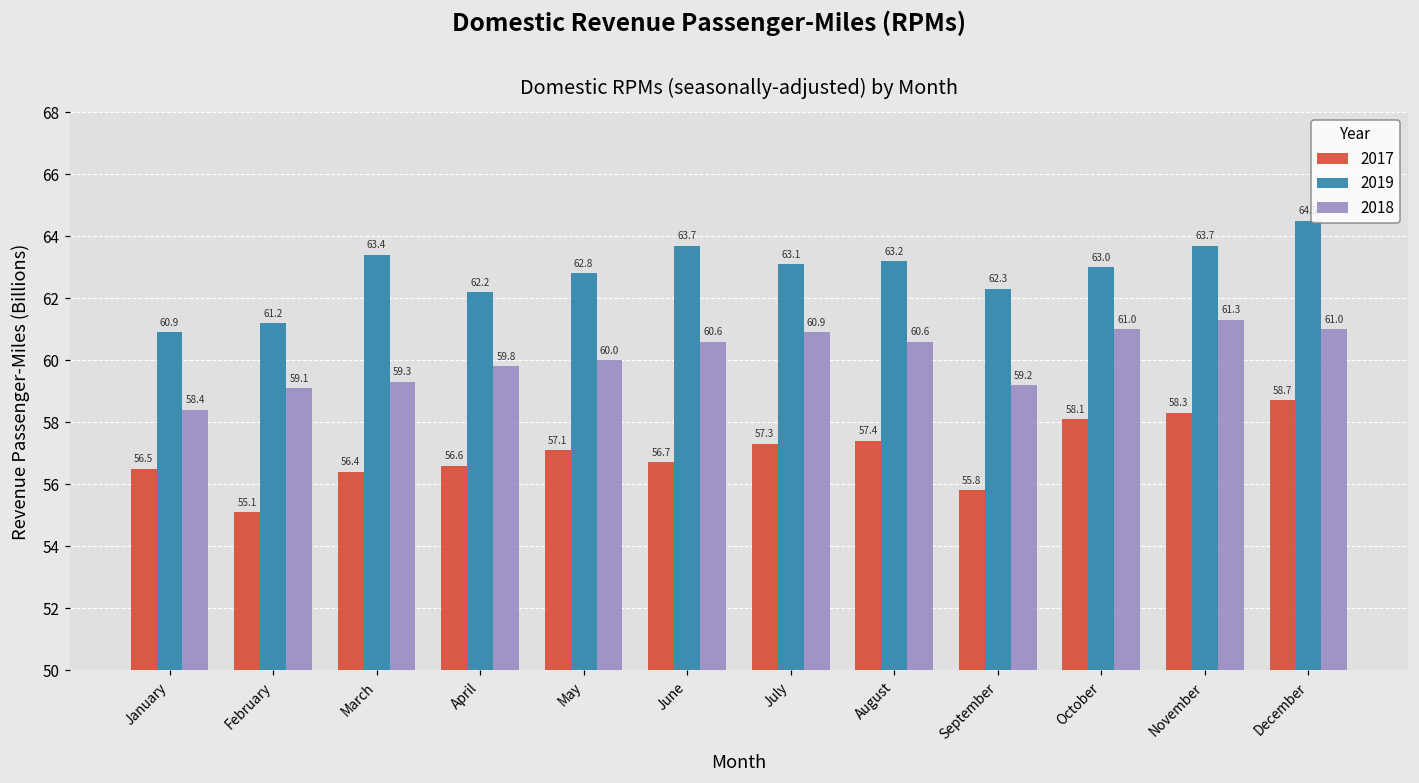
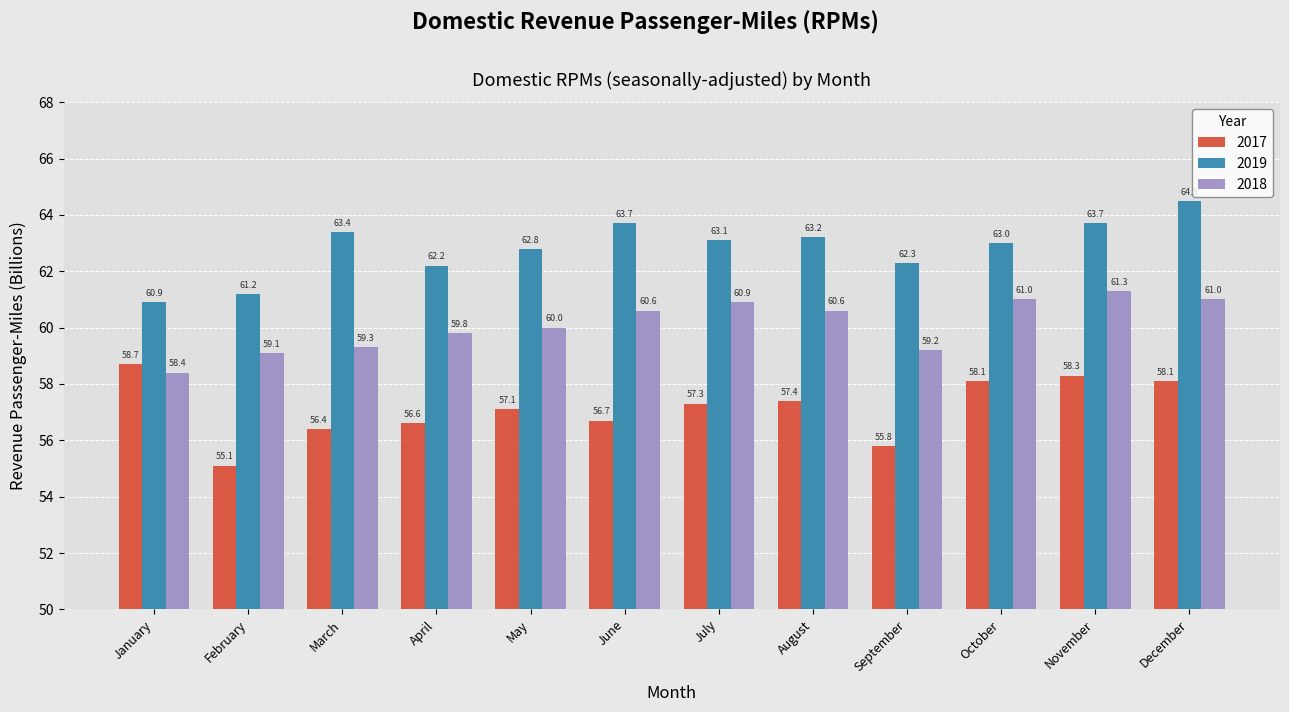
  {
    "2017": {
-     "January": 56.5,
+     "January": 58.7,
      "February": 55.1,
      "March": 56.4,
      "April": 56.6,
      "May": 57.1,
      "June": 56.7,
      "July": 57.3,
      "August": 57.4,
      "September": 55.8,
      "October": 58.1,
      "November": 58.3,
-     "December": 58.7
+     "December": 58.1
    },
    "2019": {
      "January": 60.9,
      "February": 61.2,
      "March": 63.4,
      "April": 62.2,
      "May": 62.8,
      "June": 63.7,
      "July": 63.1,
      "August": 63.2,
      "September": 62.3,
      "October": 63.0,
      "November": 63.7
    },
    "2018": {
      "January": 58.4,
      "February": 59.1,
      "March": 59.3,
      "April": 59.8,
      "May": 60.0,
      "June": 60.6,
      "July": 60.9,
      "August": 60.6,
      "September": 59.2,
      "October": 61.0,
      "November": 61.3,
      "December": 61.0
    }
  }
